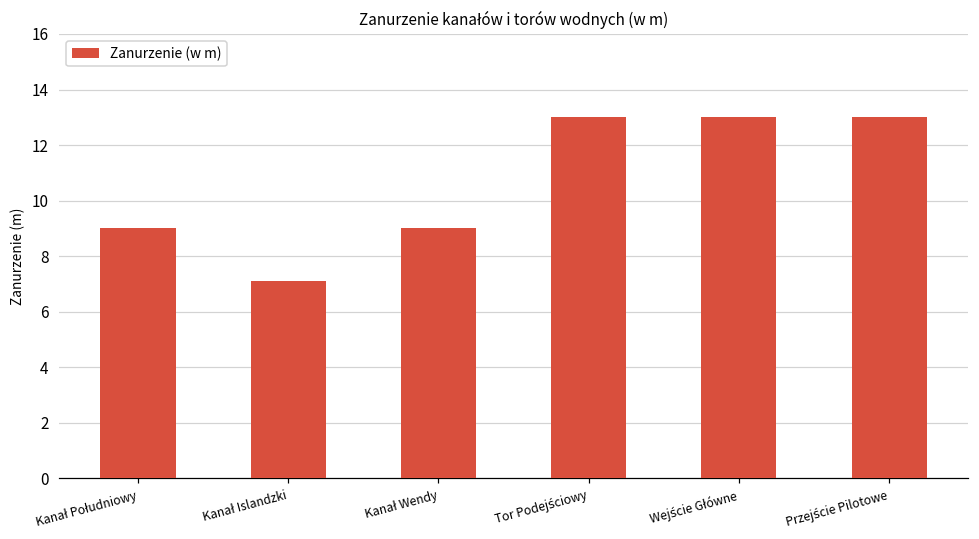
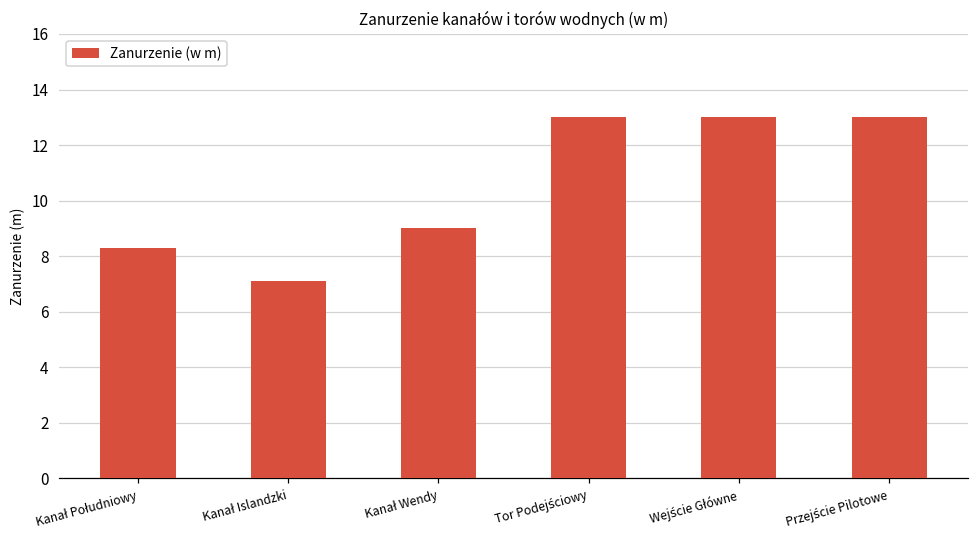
  {
-   "Kanał Południowy": 9.0,
+   "Kanał Południowy": 8.3,
    "Kanał Islandzki": 7.1,
    "Kanał Wendy": 9.0,
    "Tor Podejściowy": 13.0,
    "Wejście Główne": 13.0,
    "Przejście Pilotowe": 13.0
  }
